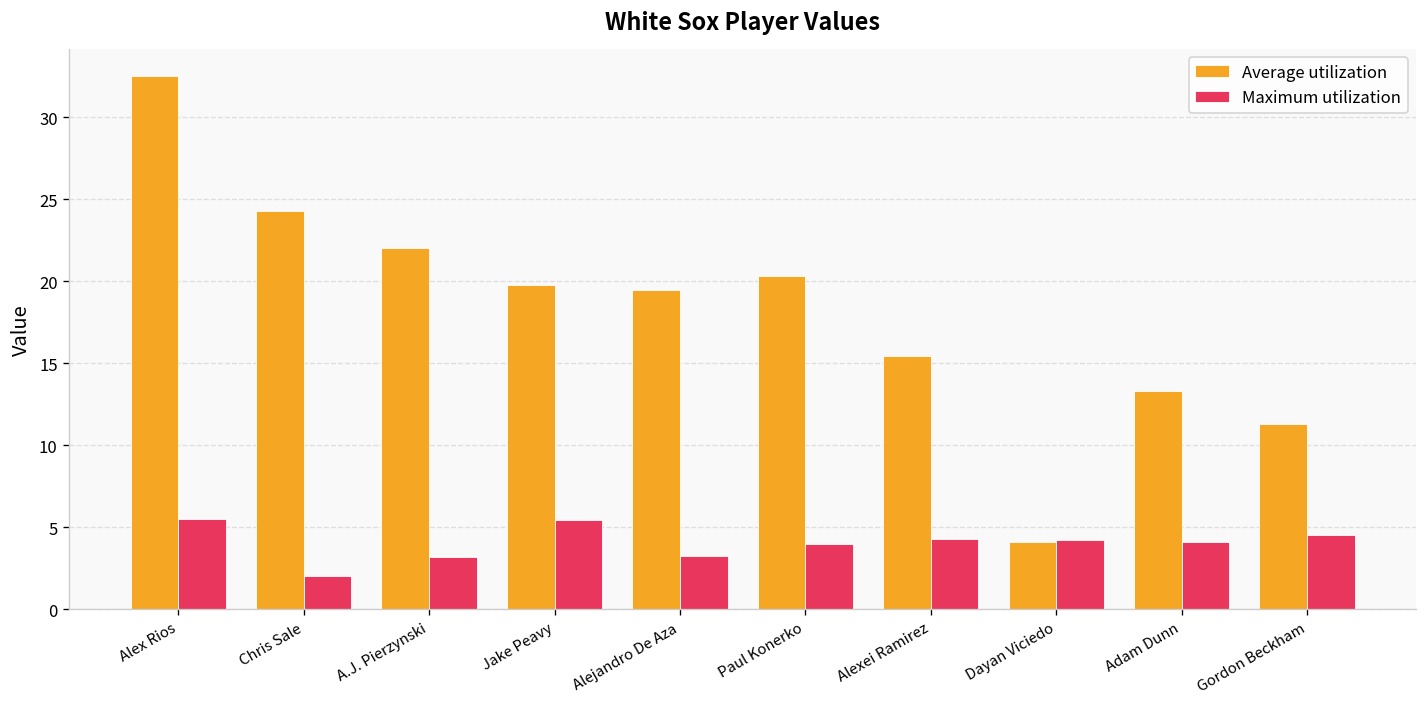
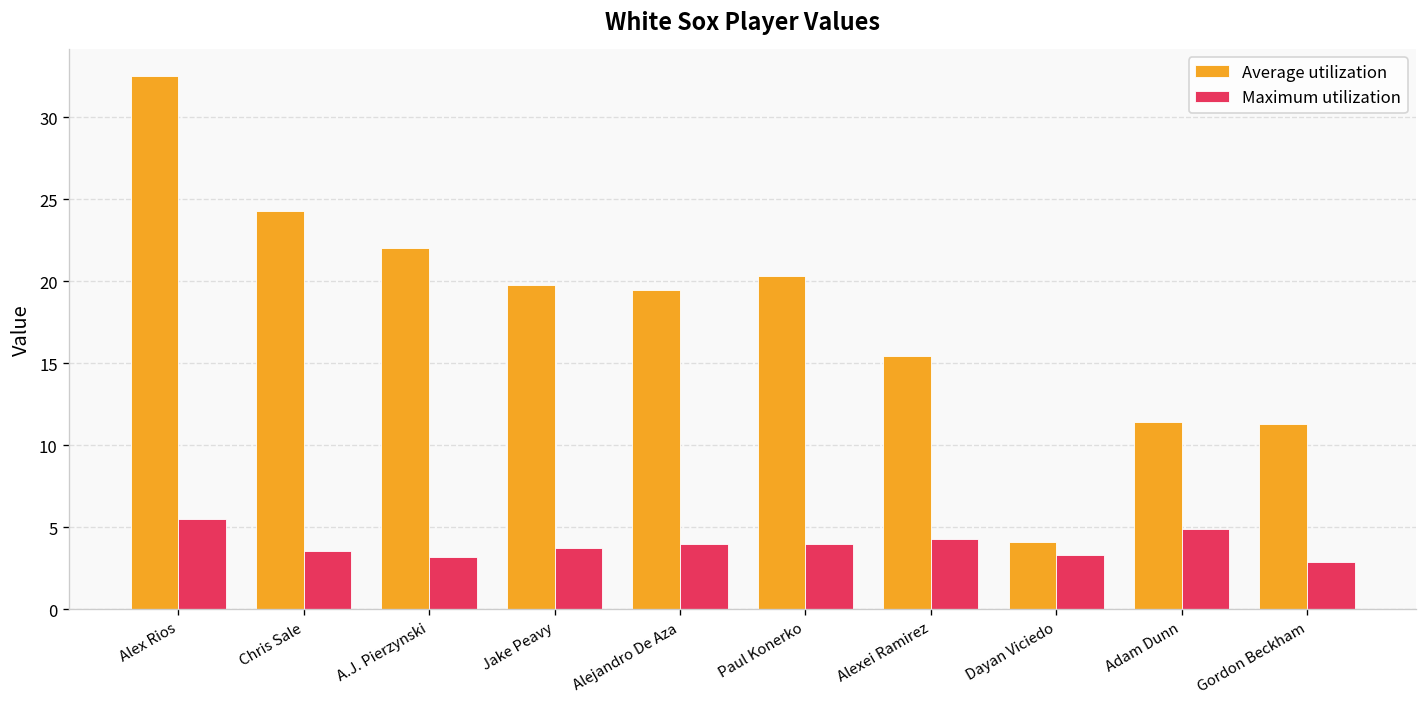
  {
    "Average utilization": {
      "Alex Rios": 32.5,
      "Chris Sale": 24.3,
      "A.J. Pierzynski": 22.0,
      "Jake Peavy": 19.8,
      "Alejandro De Aza": 19.5,
      "Paul Konerko": 20.3,
      "Alexei Ramirez": 15.5,
      "Dayan Viciedo": 4.1,
-     "Adam Dunn": 13.3,
+     "Adam Dunn": 11.4,
      "Gordon Beckham": 11.3
    },
    "Maximum utilization": {
      "Alex Rios": 5.5,
-     "Chris Sale": 2.0,
+     "Chris Sale": 3.6,
      "A.J. Pierzynski": 3.2,
-     "Jake Peavy": 5.4,
-     "Alejandro De Aza": 3.3,
+     "Jake Peavy": 3.7,
+     "Alejandro De Aza": 4.0,
      "Paul Konerko": 4.0,
      "Alexei Ramirez": 4.3,
-     "Dayan Viciedo": 4.2,
-     "Adam Dunn": 4.1,
-     "Gordon Beckham": 4.6
+     "Dayan Viciedo": 3.3,
+     "Adam Dunn": 4.9,
+     "Gordon Beckham": 2.9
    }
  }
